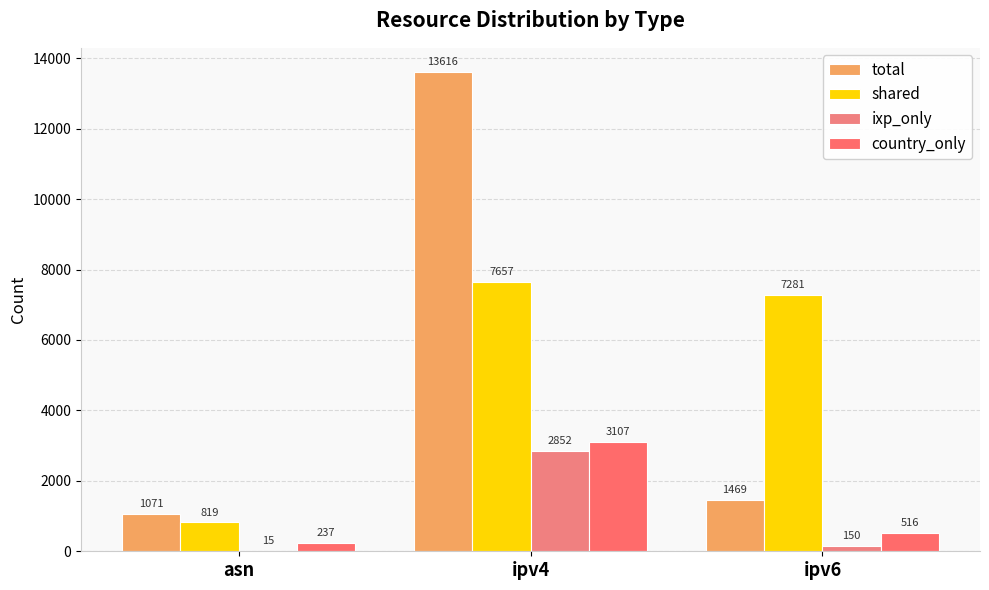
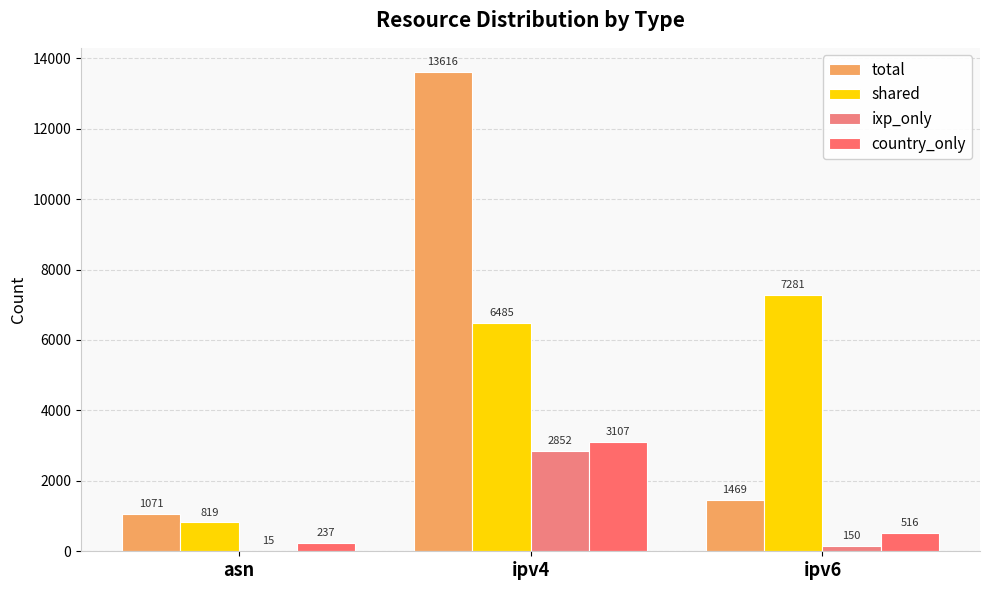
  {
    "shared": {
      "asn": 819,
-     "ipv4": 7657,
+     "ipv4": 6485,
      "ipv6": 7281
    }
  }
